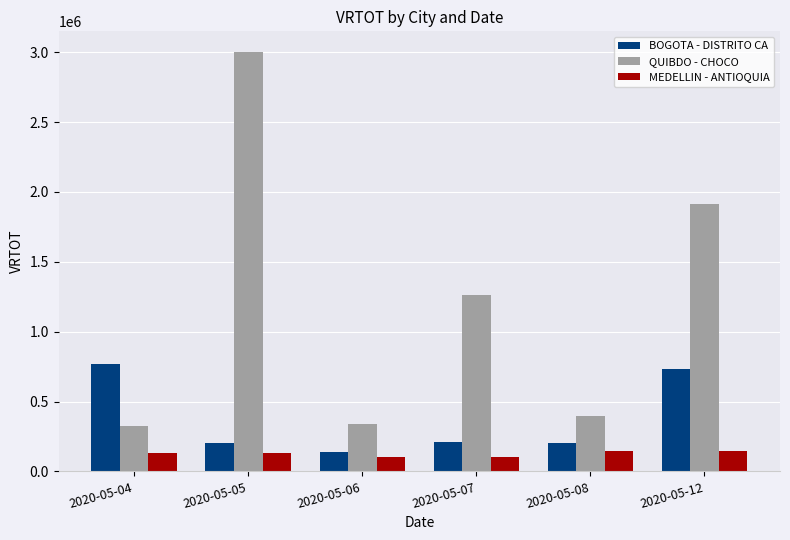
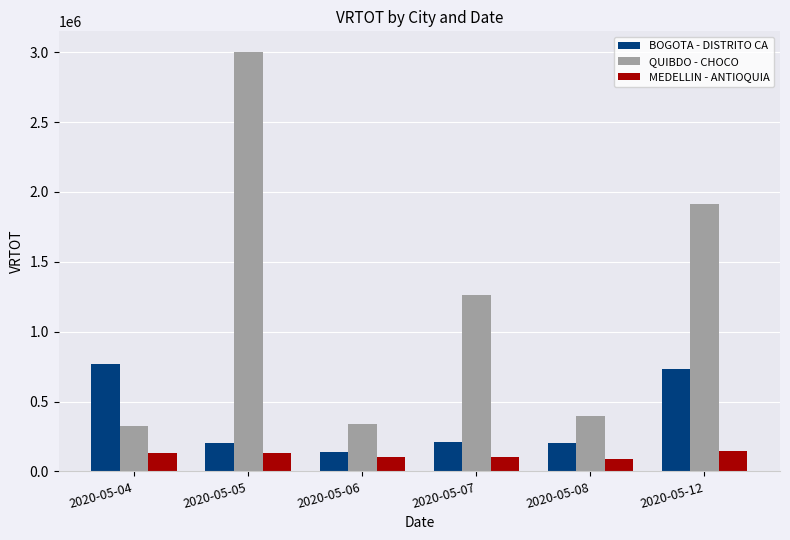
  {
    "BOGOTA - DISTRITO CA": {
      "2020-05-04": 770000,
      "2020-05-05": 200000,
      "2020-05-06": 140000,
      "2020-05-07": 210000,
      "2020-05-08": 200000,
      "2020-05-12": 740000
    },
    "QUIBDO - CHOCO": {
      "2020-05-04": 330000,
      "2020-05-05": 3000000,
      "2020-05-06": 340000,
      "2020-05-07": 1260000,
      "2020-05-08": 400000,
      "2020-05-12": 1910000
    },
    "MEDELLIN - ANTIOQUIA": {
      "2020-05-04": 130000,
      "2020-05-05": 130000,
      "2020-05-06": 100000,
      "2020-05-07": 100000,
-     "2020-05-08": 150000,
+     "2020-05-08": 90000,
      "2020-05-12": 150000
    }
  }
